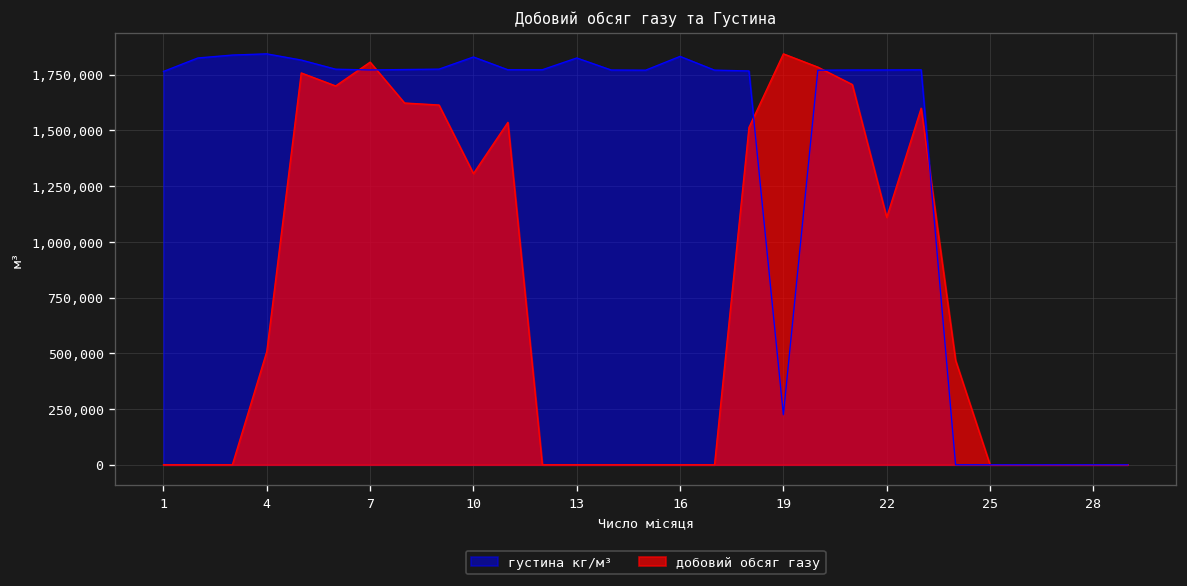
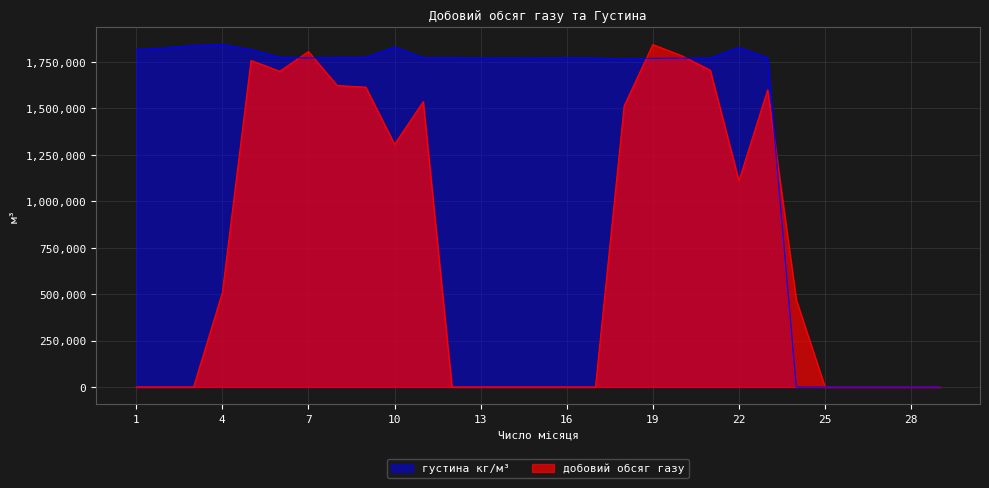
  {
    "густина кг/м³": {
-     "1": "1,760,000",
+     "1": "1,820,000",
      "4": "1,840,000",
      "7": "1,770,000",
      "10": "1,830,000",
-     "13": "1,820,000",
-     "16": "1,830,000",
-     "19": "220,000",
-     "22": "1,770,000"
+     "13": "1,770,000",
+     "16": "1,770,000",
+     "19": "1,770,000",
+     "22": "1,830,000"
    },
    "добовий обсяг газу": {
      "1": "0",
      "4": "510,000",
      "7": "1,810,000",
      "10": "1,310,000",
      "13": "0",
      "16": "0",
      "19": "1,840,000",
      "22": "1,110,000"
    }
  }
